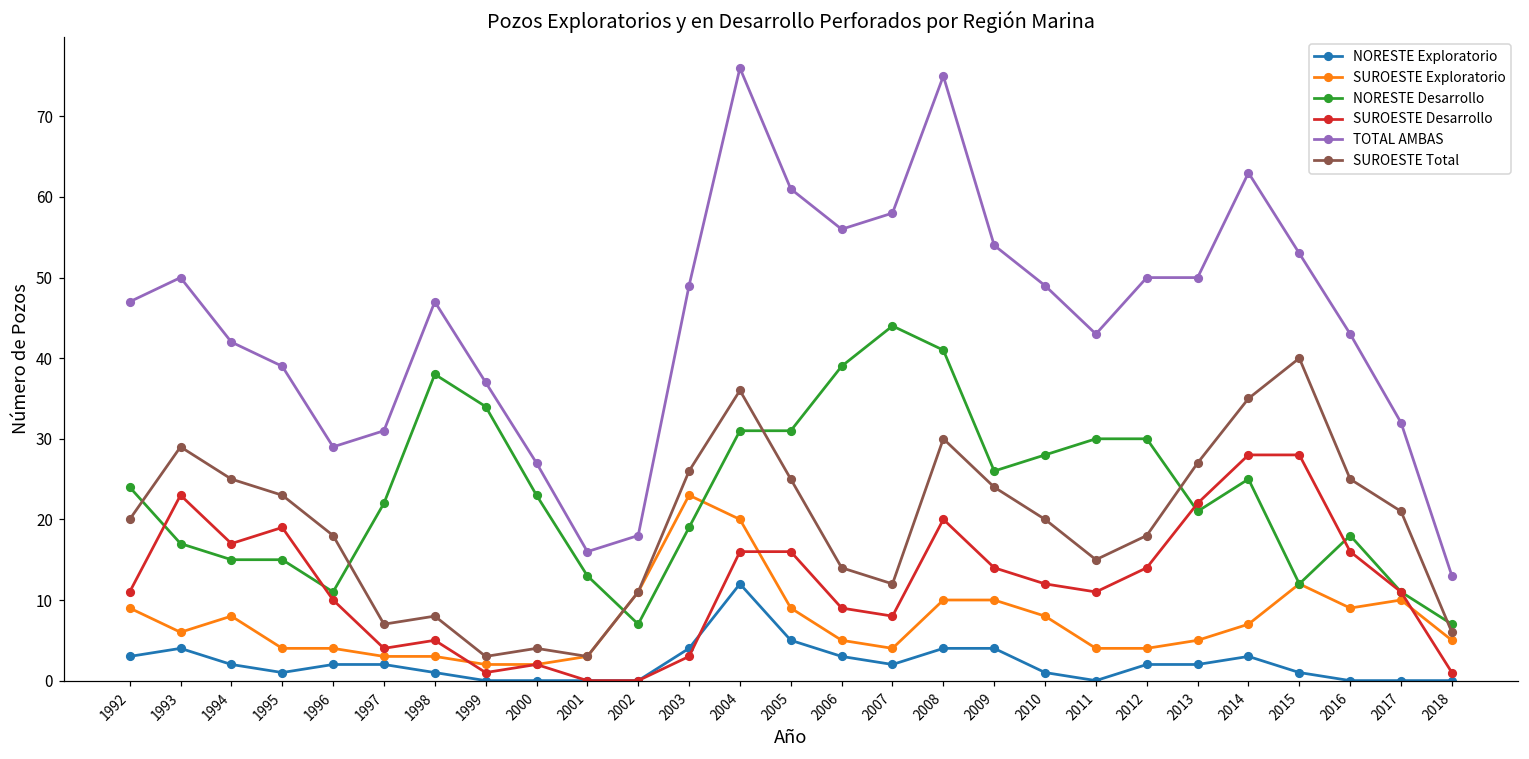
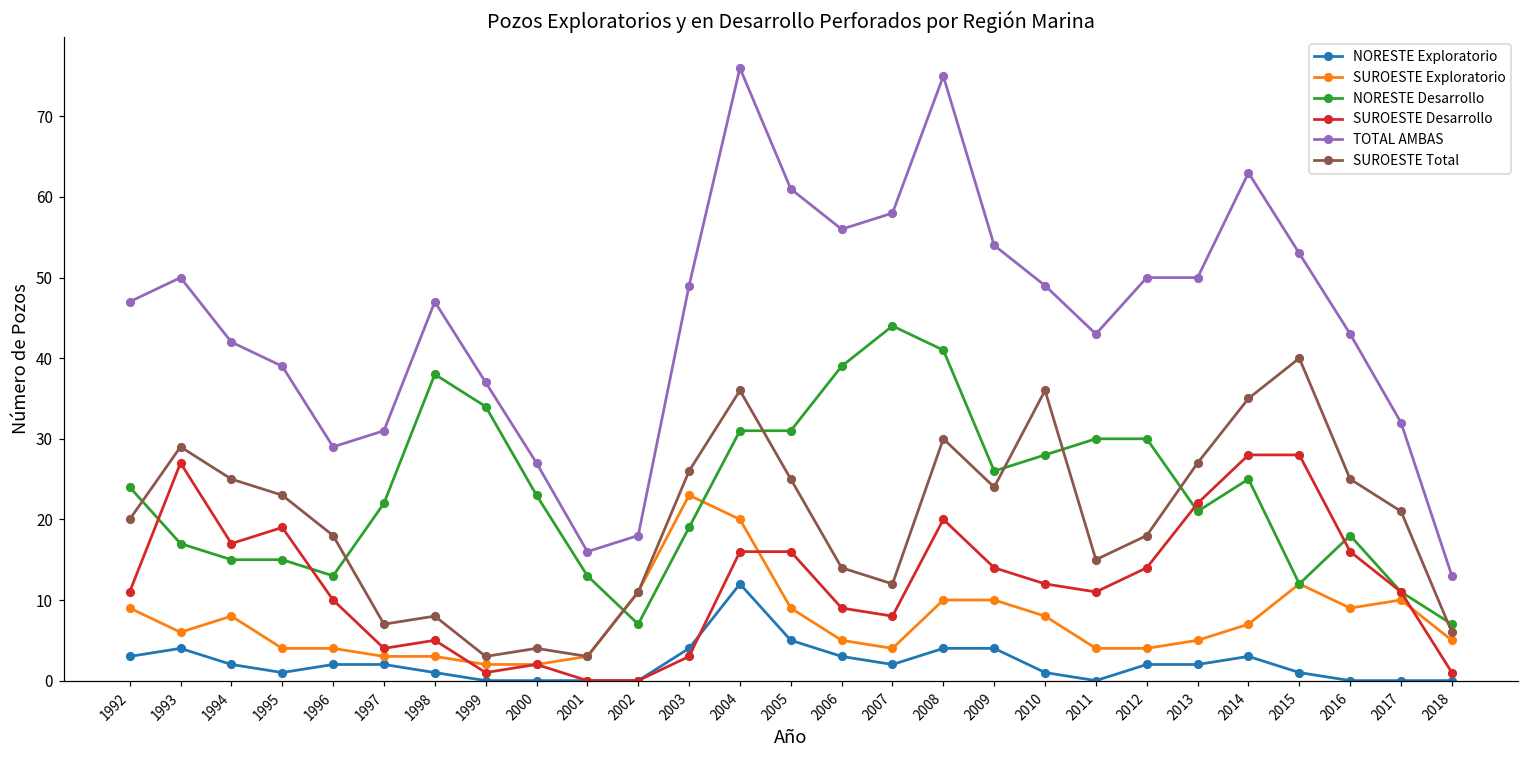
  {
    "NORESTE Exploratorio": {
      "1992": 3,
      "1993": 4,
      "1994": 2,
      "1995": 1,
      "1996": 2,
      "1997": 2,
      "1998": 1,
      "1999": 0,
      "2000": 0,
      "2003": 4,
      "2004": 12,
      "2005": 5,
      "2006": 3,
      "2007": 2,
      "2008": 4,
      "2009": 4,
      "2010": 1,
      "2011": 0,
      "2012": 2,
      "2013": 2,
      "2014": 3,
      "2015": 1,
      "2016": 0,
      "2017": 0,
      "2018": 0
    },
    "SUROESTE Exploratorio": {
      "1992": 9,
      "1993": 6,
      "1994": 8,
      "1995": 4,
      "1996": 4,
      "1997": 3,
      "1998": 3,
      "1999": 2,
      "2003": 23,
      "2004": 20,
      "2005": 9,
      "2006": 5,
      "2007": 4,
      "2008": 10,
      "2009": 10,
      "2010": 8,
      "2011": 4,
      "2012": 4,
      "2013": 5,
      "2014": 7,
      "2016": 9,
      "2017": 10,
      "2018": 5
    },
    "NORESTE Desarrollo": {
      "1992": 24,
      "1993": 17,
      "1994": 15,
      "1995": 15,
-     "1996": 11,
+     "1996": 13,
      "1997": 22,
      "1998": 38,
      "1999": 34,
      "2000": 23,
      "2001": 13,
      "2002": 7,
      "2003": 19,
      "2004": 31,
      "2005": 31,
      "2006": 39,
      "2007": 44,
      "2008": 41,
      "2009": 26,
      "2010": 28,
      "2011": 30,
      "2012": 30,
      "2013": 21,
      "2014": 25,
      "2016": 18,
      "2018": 7
    },
    "SUROESTE Desarrollo": {
      "1992": 11,
-     "1993": 23,
+     "1993": 27,
      "1994": 17,
      "1995": 19,
      "1996": 10,
      "1997": 4,
      "1998": 5,
      "1999": 1,
      "2003": 3,
      "2004": 16,
      "2005": 16,
      "2006": 9,
      "2007": 8,
      "2008": 20,
      "2009": 14,
      "2010": 12,
      "2011": 11,
      "2012": 14,
      "2013": 22,
      "2014": 28,
      "2015": 28,
      "2016": 16,
      "2018": 1
    },
    "TOTAL AMBAS": {
      "1992": 47,
      "1993": 50,
      "1994": 42,
      "1995": 39,
      "1996": 29,
      "1997": 31,
      "1998": 47,
      "1999": 37,
      "2000": 27,
      "2001": 16,
      "2002": 18,
      "2003": 49,
      "2004": 76,
      "2005": 61,
      "2006": 56,
      "2007": 58,
      "2008": 75,
      "2009": 54,
      "2010": 49,
      "2011": 43,
      "2012": 50,
      "2013": 50,
      "2014": 63,
      "2015": 53,
      "2016": 43,
      "2017": 32,
      "2018": 13
    },
    "SUROESTE Total": {
      "1992": 20,
      "1993": 29,
      "1994": 25,
      "1995": 23,
      "1996": 18,
      "1997": 7,
      "1998": 8,
      "1999": 3,
      "2000": 4,
      "2003": 26,
      "2004": 36,
      "2005": 25,
      "2006": 14,
      "2007": 12,
      "2008": 30,
      "2009": 24,
-     "2010": 20,
+     "2010": 36,
      "2011": 15,
      "2012": 18,
      "2013": 27,
      "2014": 35,
      "2015": 40,
      "2016": 25,
      "2017": 21,
      "2018": 6
    }
  }
